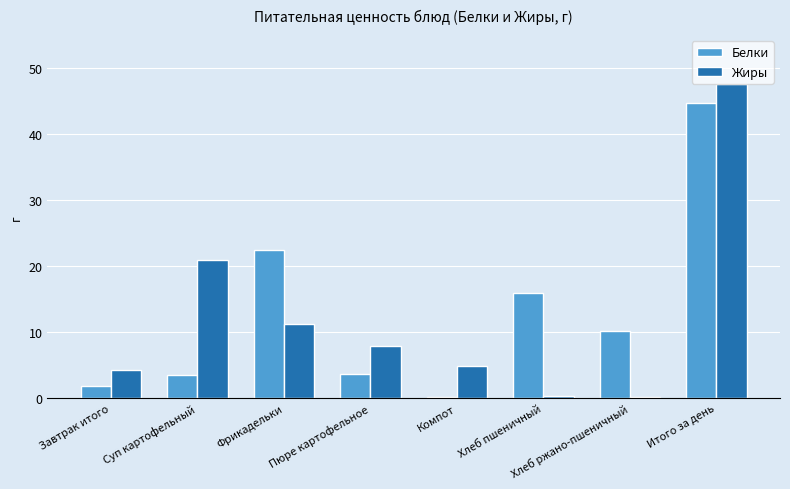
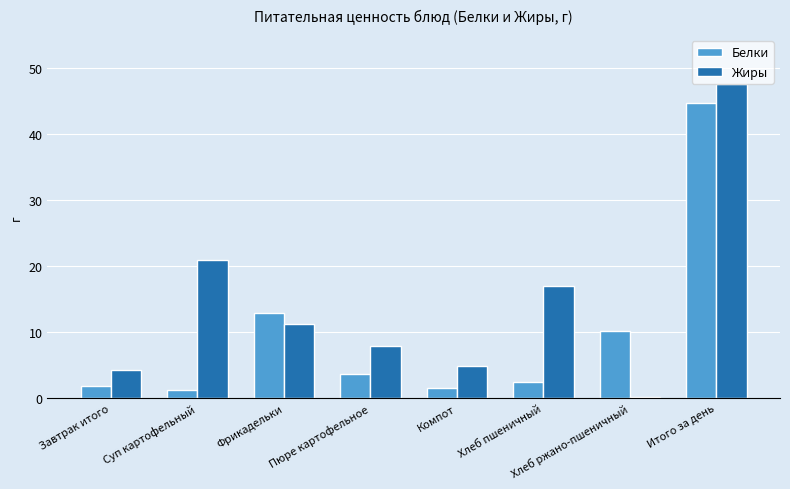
  {
    "Белки": {
      "Завтрак итого": 2,
-     "Суп картофельный": 4,
-     "Фрикадельки": 22,
+     "Суп картофельный": 1,
+     "Фрикадельки": 13,
      "Пюре картофельное": 4,
-     "Компот": 0,
-     "Хлеб пшеничный": 16,
+     "Компот": 2,
+     "Хлеб пшеничный": 3,
      "Хлеб ржано-пшеничный": 10,
      "Итого за день": 45
    },
    "Жиры": {
      "Завтрак итого": 4,
      "Суп картофельный": 21,
      "Фрикадельки": 11,
      "Пюре картофельное": 8,
      "Компот": 5,
-     "Хлеб пшеничный": 0,
+     "Хлеб пшеничный": 17,
      "Итого за день": 48
    }
  }
